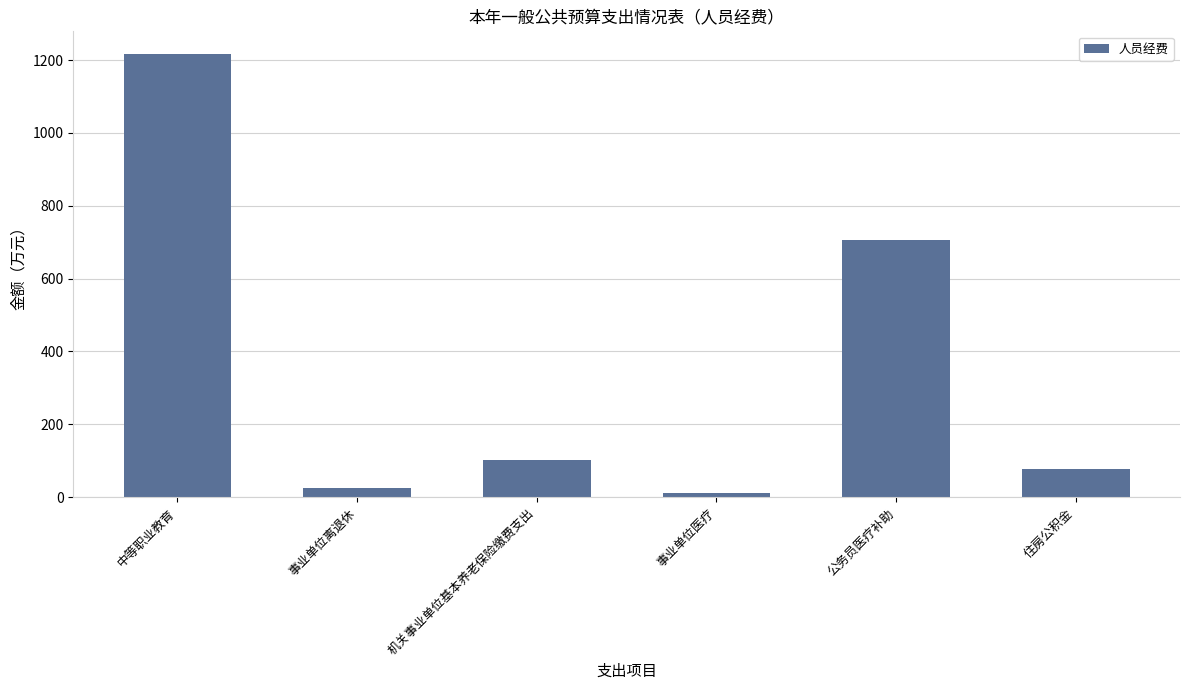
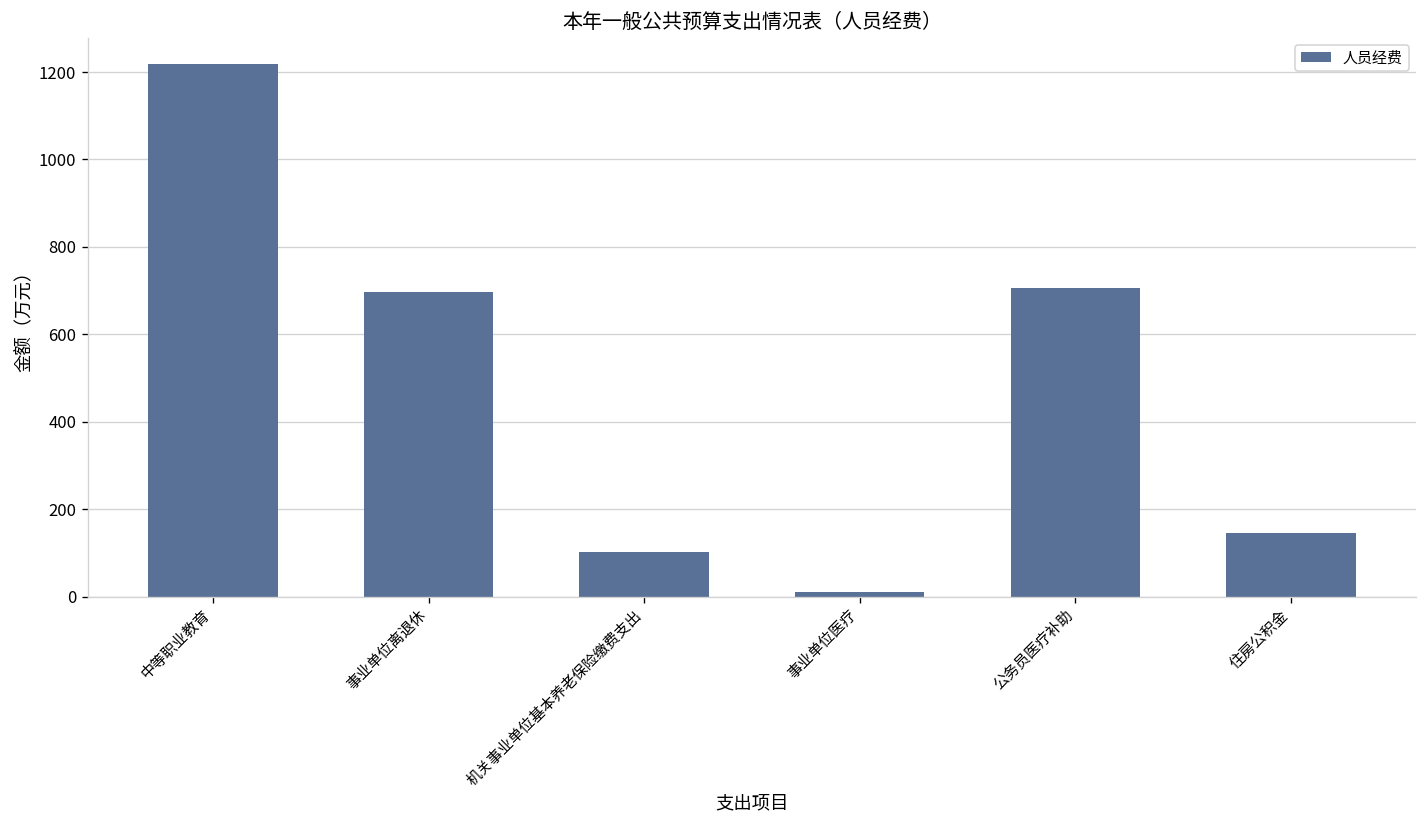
  {
    "中等职业教育": 1220,
-   "事业单位离退休": 20,
+   "事业单位离退休": 700,
    "机关事业单位基本养老保险缴费支出": 100,
    "事业单位医疗": 10,
    "公务员医疗补助": 710,
-   "住房公积金": 80
+   "住房公积金": 150
  }
